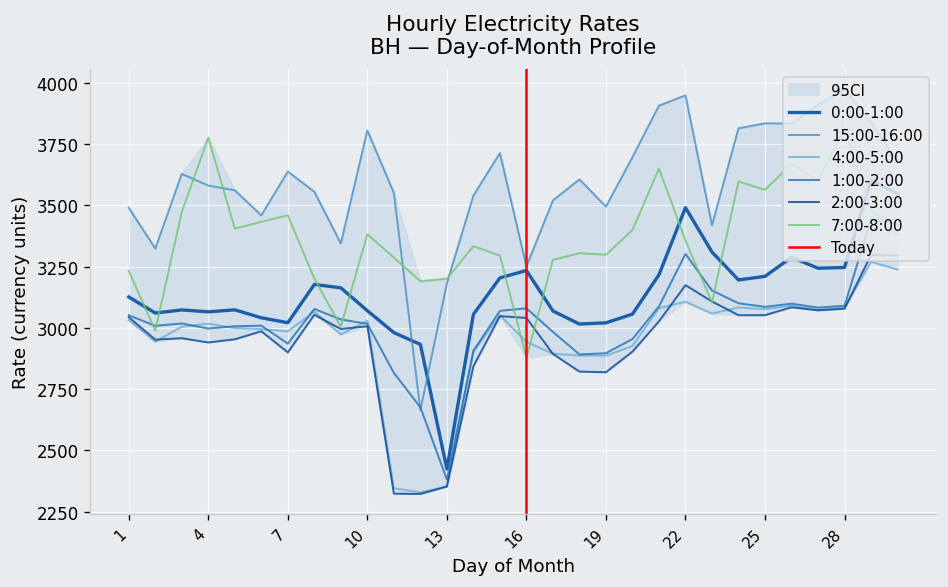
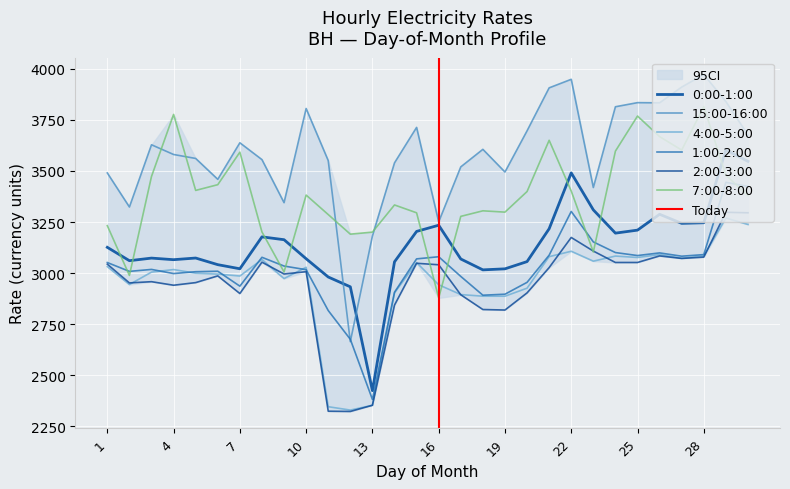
  {
    "7:00-8:00": {
      "1": 3230,
-     "7": 3460,
+     "7": 3590,
      "10": 3380,
      "16": 2880,
      "19": 3300,
-     "22": 3360,
-     "25": 3560
+     "22": 3400,
+     "25": 3770
    }
  }
